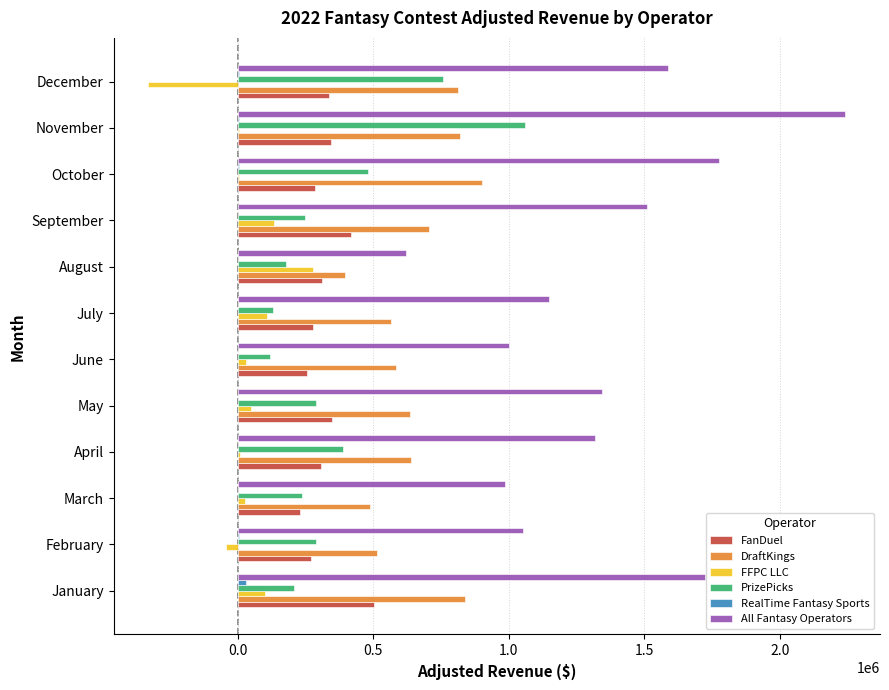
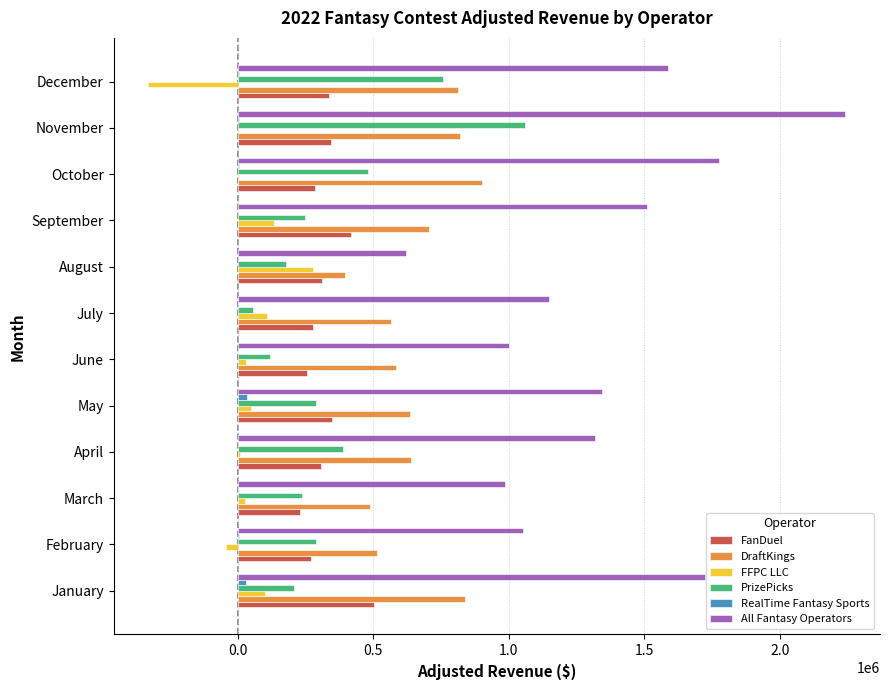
  {
    "FanDuel": {
      "December": 330000,
      "November": 340000,
      "October": 280000,
      "September": 420000,
      "August": 310000,
      "July": 280000,
      "June": 250000,
      "May": 350000,
      "April": 310000,
      "March": 230000,
      "February": 270000,
      "January": 500000
    },
    "DraftKings": {
      "December": 810000,
      "November": 820000,
      "October": 900000,
      "September": 710000,
      "August": 390000,
      "July": 570000,
      "June": 580000,
      "May": 640000,
      "April": 640000,
      "March": 490000,
      "February": 510000,
      "January": 840000
    },
    "FFPC LLC": {
      "December": -330000,
      "September": 130000,
      "August": 280000,
      "July": 110000,
      "June": 30000,
      "May": 50000,
      "March": 30000,
      "February": -40000,
      "January": 100000
    },
    "PrizePicks": {
      "December": 760000,
      "November": 1060000,
      "October": 480000,
      "September": 250000,
      "August": 180000,
-     "July": 130000,
+     "July": 60000,
      "June": 120000,
      "May": 290000,
      "April": 390000,
      "March": 230000,
      "February": 290000,
      "January": 210000
    },
    "RealTime Fantasy Sports": {
-     "May": 0,
+     "May": 30000,
      "January": 30000
    },
    "All Fantasy Operators": {
      "December": 1590000,
      "November": 2240000,
      "October": 1770000,
      "September": 1510000,
      "August": 620000,
      "July": 1150000,
      "June": 1000000,
      "May": 1340000,
      "April": 1320000,
      "March": 980000,
      "February": 1050000,
      "January": 1720000
    }
  }
